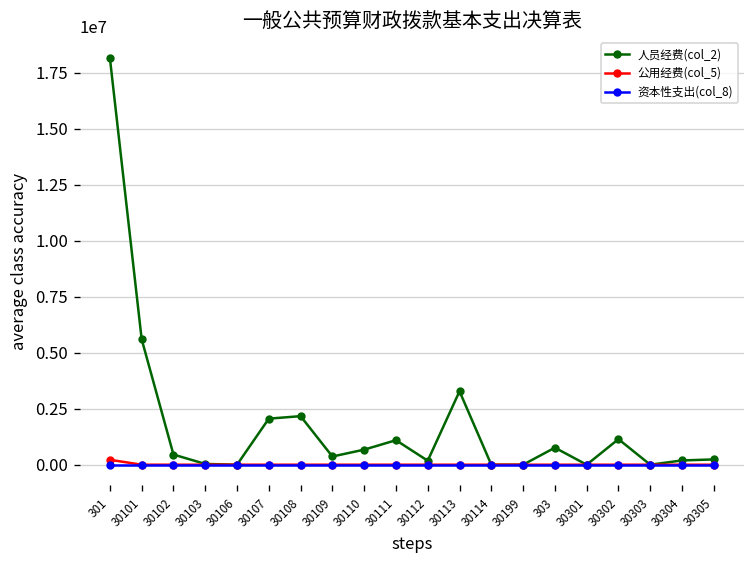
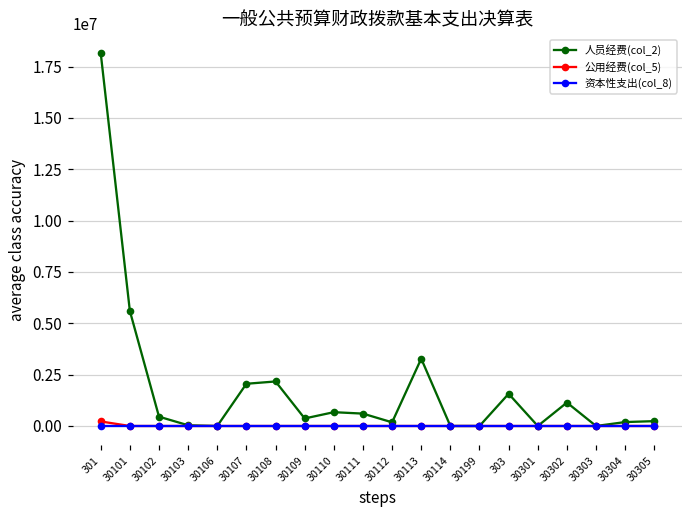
  {
    "人员经费(col_2)": {
      "301": 18200000,
      "30101": 5600000,
      "30102": 500000,
      "30107": 2100000,
      "30108": 2200000,
      "30109": 400000,
      "30110": 700000,
-     "30111": 1100000,
+     "30111": 600000,
      "30112": 200000,
      "30113": 3300000,
-     "303": 800000,
+     "303": 1600000,
      "30302": 1100000,
      "30304": 200000,
      "30305": 200000
    },
    "公用经费(col_5)": {
      "301": 200000
    },
    "资本性支出(col_8)": {
      "301": 0
    }
  }
